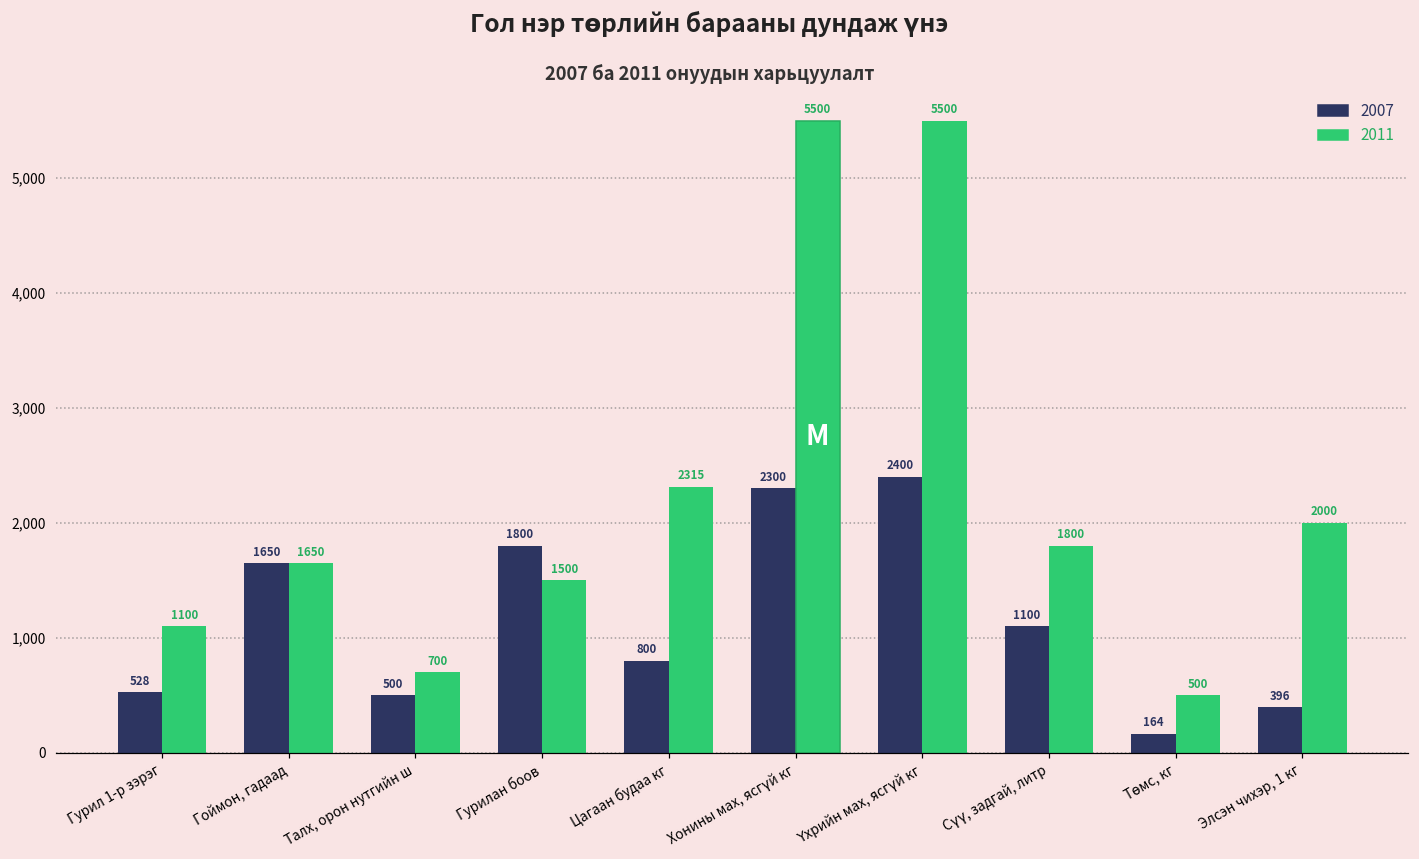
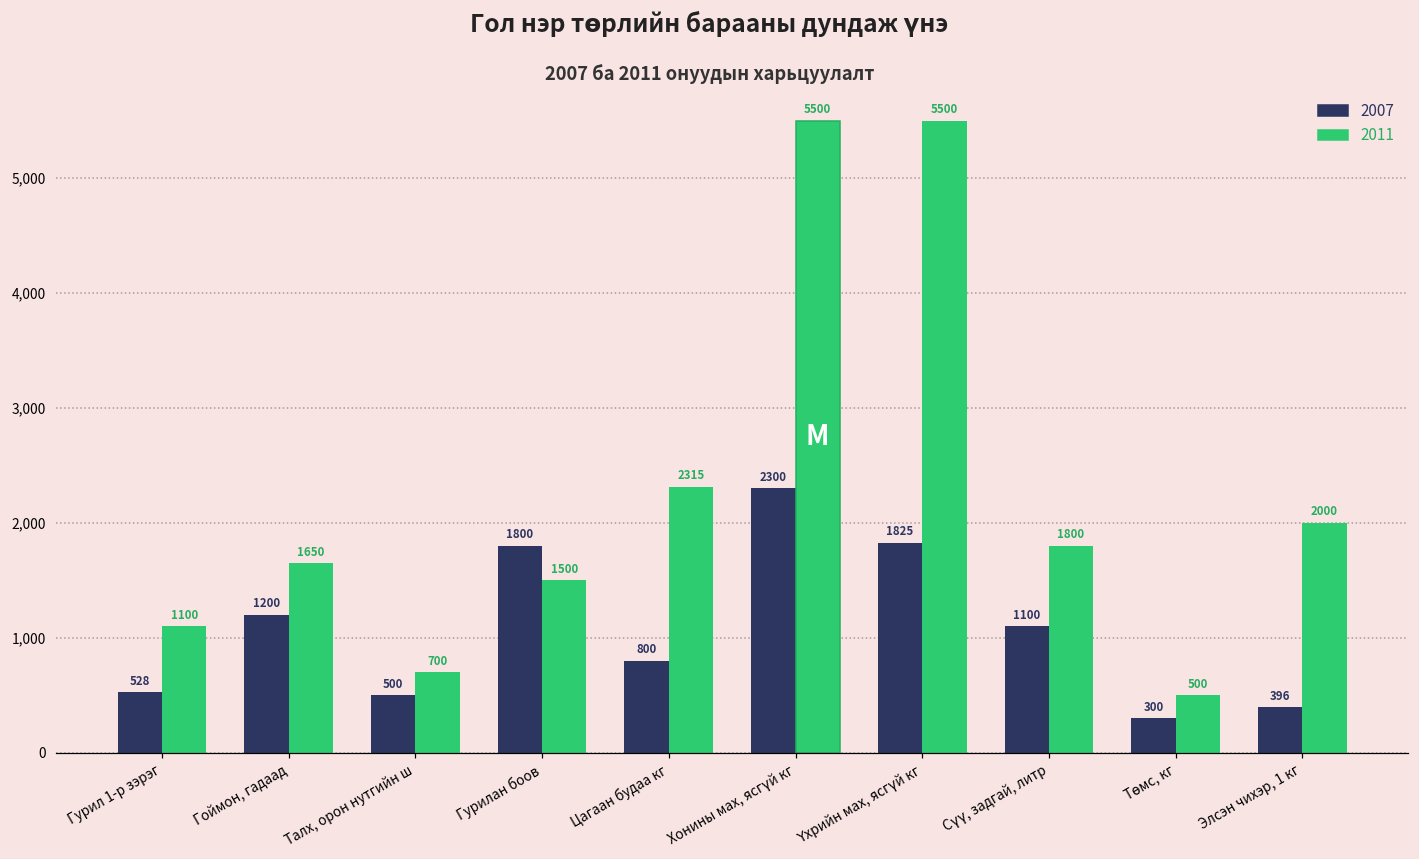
  {
    "2007": {
      "Гурил 1-р зэрэг": 528,
-     "Гоймон, гадаад": 1650,
+     "Гоймон, гадаад": 1200,
      "Талх, орон нутгийн ш": 500,
      "Гурилан боов": 1800,
      "Цагаан будаа кг": 800,
      "Хонины мах, ясгүй кг": 2300,
-     "Үхрийн мах, ясгүй кг": 2400,
+     "Үхрийн мах, ясгүй кг": 1825,
      "Сүү, задгай, литр": 1100,
-     "Төмс, кг": 164,
+     "Төмс, кг": 300,
      "Элсэн чихэр, 1 кг": 396
    },
    "2011": {
      "Гурил 1-р зэрэг": 1100,
      "Гоймон, гадаад": 1650,
      "Талх, орон нутгийн ш": 700,
      "Гурилан боов": 1500,
      "Цагаан будаа кг": 2315,
      "Хонины мах, ясгүй кг": 5500,
      "Үхрийн мах, ясгүй кг": 5500,
      "Сүү, задгай, литр": 1800,
      "Төмс, кг": 500,
      "Элсэн чихэр, 1 кг": 2000
    }
  }
